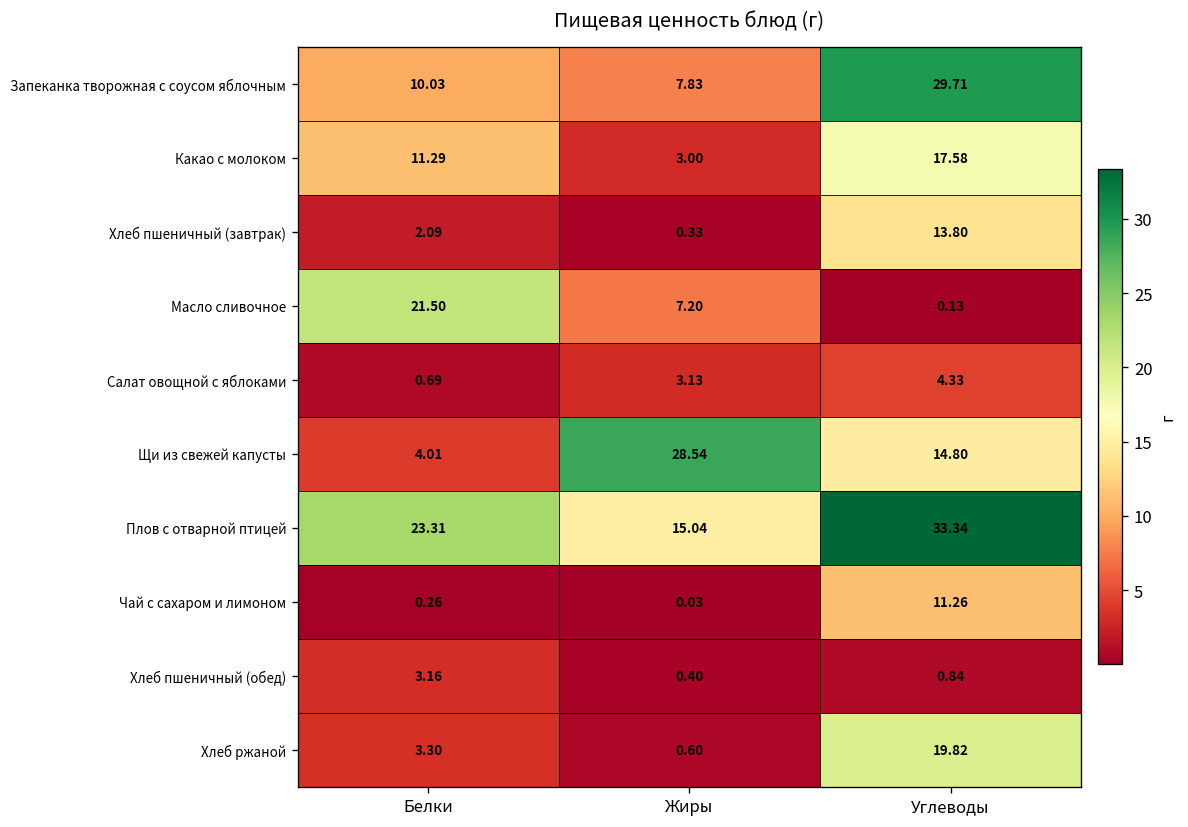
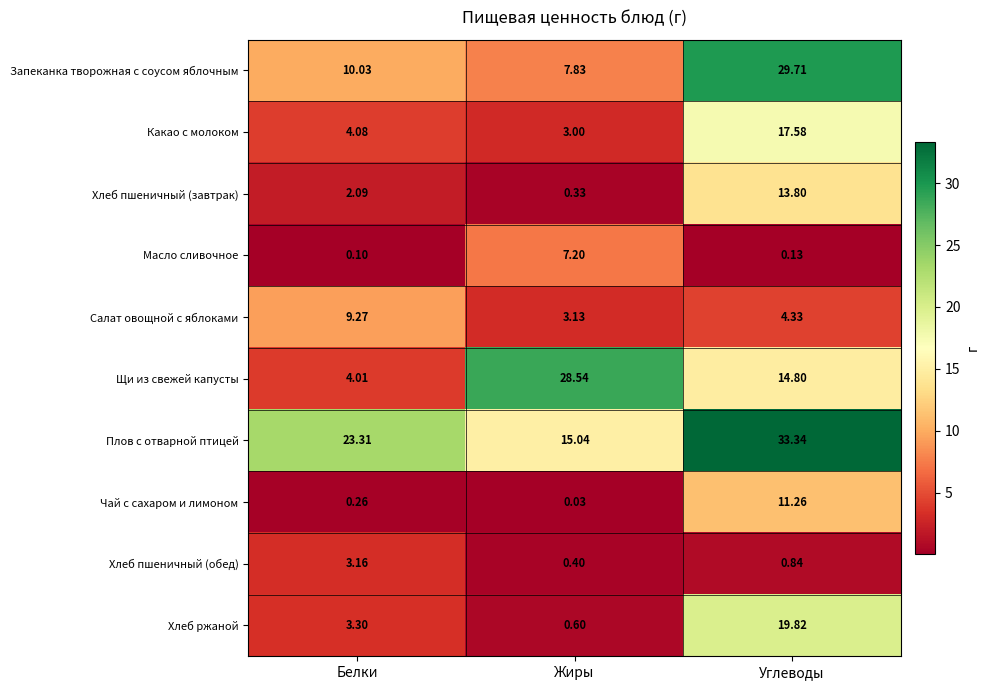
  {
    "Запеканка творожная с соусом яблочным": {
      "Белки": 10.03,
      "Жиры": 7.83,
      "Углеводы": 29.71
    },
    "Какао с молоком": {
-     "Белки": 11.29,
+     "Белки": 4.08,
      "Жиры": 3.00,
      "Углеводы": 17.58
    },
    "Хлеб пшеничный (завтрак)": {
      "Белки": 2.09,
      "Жиры": 0.33,
      "Углеводы": 13.80
    },
    "Масло сливочное": {
-     "Белки": 21.50,
+     "Белки": 0.10,
      "Жиры": 7.20,
      "Углеводы": 0.13
    },
    "Салат овощной с яблоками": {
-     "Белки": 0.69,
+     "Белки": 9.27,
      "Жиры": 3.13,
      "Углеводы": 4.33
    },
    "Щи из свежей капусты": {
      "Белки": 4.01,
      "Жиры": 28.54,
      "Углеводы": 14.80
    },
    "Плов с отварной птицей": {
      "Белки": 23.31,
      "Жиры": 15.04,
      "Углеводы": 33.34
    },
    "Чай с сахаром и лимоном": {
      "Белки": 0.26,
      "Жиры": 0.03,
      "Углеводы": 11.26
    },
    "Хлеб пшеничный (обед)": {
      "Белки": 3.16,
      "Жиры": 0.40,
      "Углеводы": 0.84
    },
    "Хлеб ржаной": {
      "Белки": 3.30,
      "Жиры": 0.60,
      "Углеводы": 19.82
    }
  }
